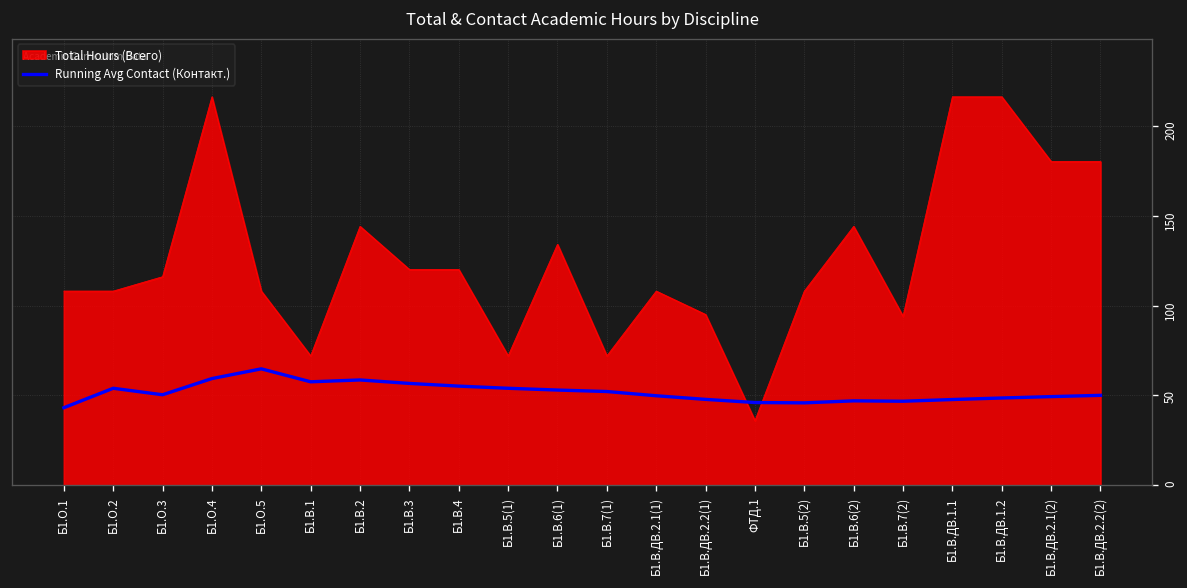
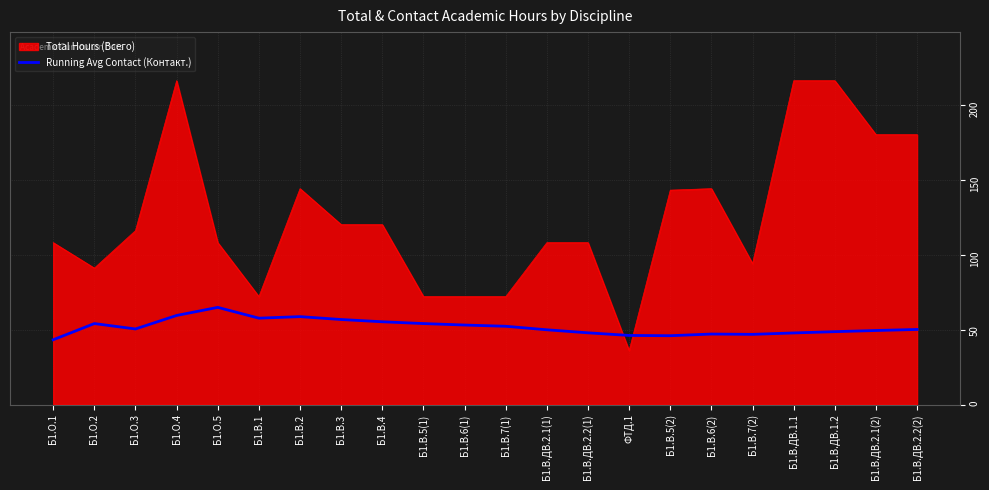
  {
    "Total Hours (Всего)": {
      "Б1.О.1": 108,
-     "Б1.О.2": 108,
+     "Б1.О.2": 91,
      "Б1.О.3": 116,
      "Б1.О.4": 216,
      "Б1.О.5": 108,
      "Б1.В.1": 72,
      "Б1.В.2": 144,
      "Б1.В.3": 120,
      "Б1.В.4": 120,
      "Б1.В.5(1)": 72,
-     "Б1.В.6(1)": 134,
+     "Б1.В.6(1)": 72,
      "Б1.В.7(1)": 72,
      "Б1.В.ДВ.2.1(1)": 108,
-     "Б1.В.ДВ.2.2(1)": 95,
+     "Б1.В.ДВ.2.2(1)": 108,
      "ФТД.1": 36,
-     "Б1.В.5(2)": 108,
+     "Б1.В.5(2)": 143,
      "Б1.В.6(2)": 144,
      "Б1.В.7(2)": 94,
      "Б1.В.ДВ.1.1": 216,
      "Б1.В.ДВ.1.2": 216,
      "Б1.В.ДВ.2.1(2)": 180,
      "Б1.В.ДВ.2.2(2)": 180
    },
    "Running Avg Contact (Контакт.)": {
      "Б1.О.1": 43,
      "Б1.О.2": 54,
      "Б1.О.3": 50,
      "Б1.О.4": 59,
      "Б1.О.5": 65,
      "Б1.В.1": 58,
      "Б1.В.2": 59,
      "Б1.В.3": 57,
      "Б1.В.4": 55,
      "Б1.В.5(1)": 54,
      "Б1.В.6(1)": 53,
      "Б1.В.7(1)": 52,
      "Б1.В.ДВ.2.1(1)": 50,
      "Б1.В.ДВ.2.2(1)": 48,
      "ФТД.1": 46,
      "Б1.В.5(2)": 46,
      "Б1.В.6(2)": 47,
      "Б1.В.7(2)": 47,
      "Б1.В.ДВ.1.1": 48,
      "Б1.В.ДВ.1.2": 49,
      "Б1.В.ДВ.2.1(2)": 49,
      "Б1.В.ДВ.2.2(2)": 50
    }
  }
